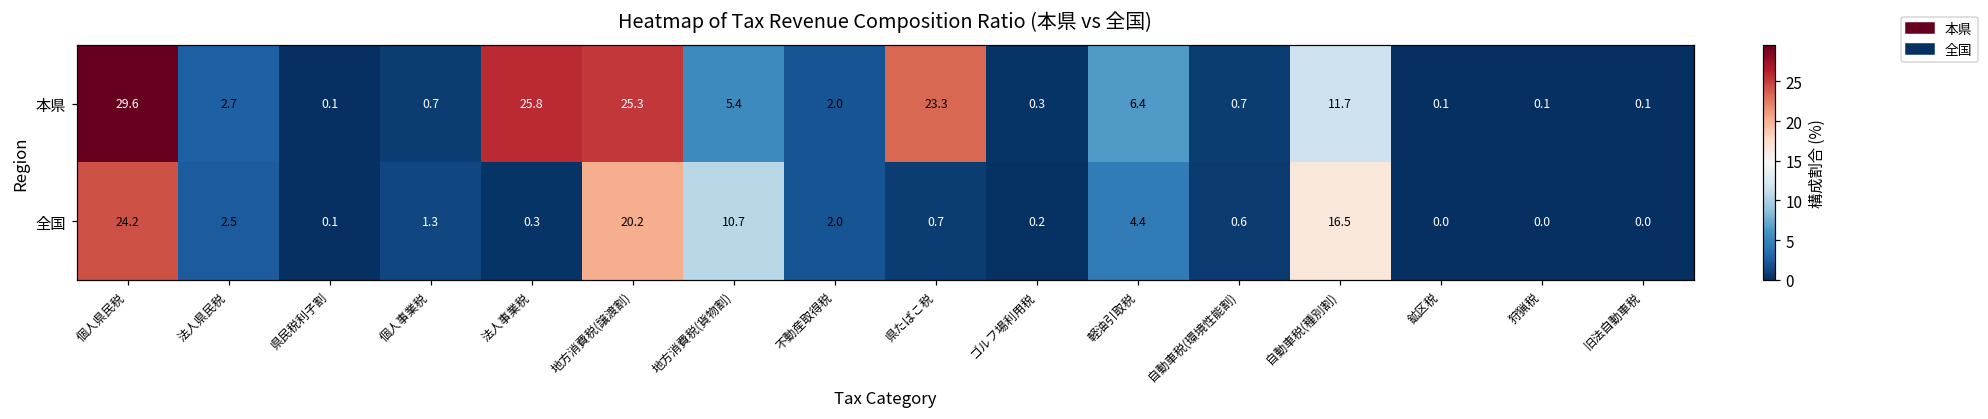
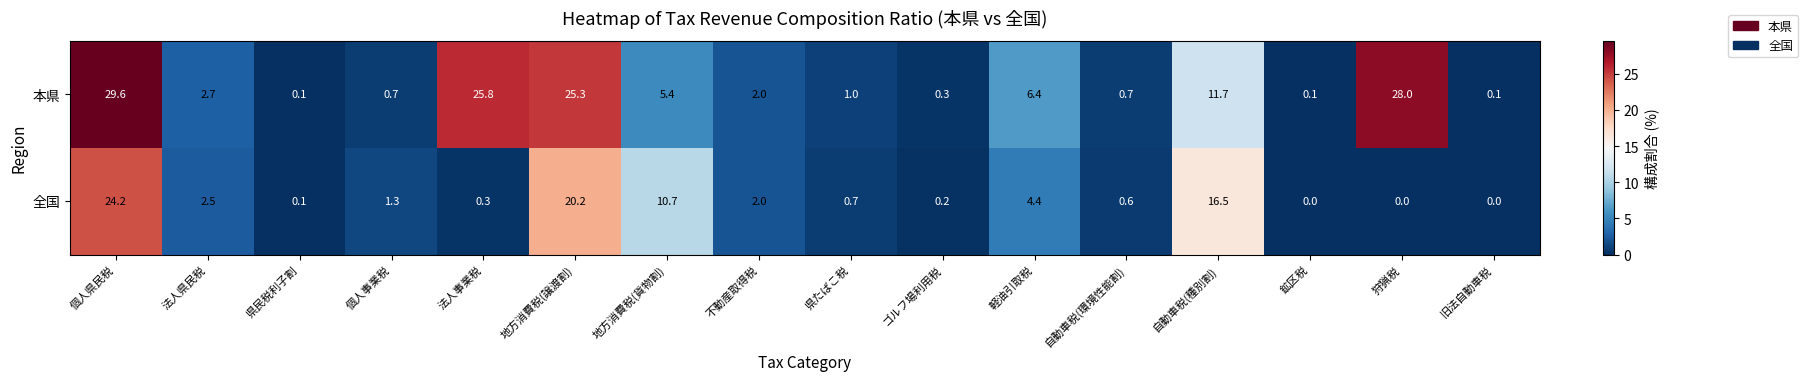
  {
    "本県": {
      "個人県民税": 29.6,
      "法人県民税": 2.7,
      "県民税利子割": 0.1,
      "個人事業税": 0.7,
      "法人事業税": 25.8,
      "地方消費税(譲渡割)": 25.3,
      "地方消費税(貨物割)": 5.4,
      "不動産取得税": 2.0,
-     "県たばこ税": 23.3,
+     "県たばこ税": 1.0,
      "ゴルフ場利用税": 0.3,
      "軽油引取税": 6.4,
      "自動車税(環境性能割)": 0.7,
      "自動車税(種別割)": 11.7,
      "鉱区税": 0.1,
-     "狩猟税": 0.1,
+     "狩猟税": 28.0,
      "旧法自動車税": 0.1
    },
    "全国": {
      "個人県民税": 24.2,
      "法人県民税": 2.5,
      "県民税利子割": 0.1,
      "個人事業税": 1.3,
      "法人事業税": 0.3,
      "地方消費税(譲渡割)": 20.2,
      "地方消費税(貨物割)": 10.7,
      "不動産取得税": 2.0,
      "県たばこ税": 0.7,
      "ゴルフ場利用税": 0.2,
      "軽油引取税": 4.4,
      "自動車税(環境性能割)": 0.6,
      "自動車税(種別割)": 16.5,
      "鉱区税": 0.0,
      "狩猟税": 0.0,
      "旧法自動車税": 0.0
    }
  }
